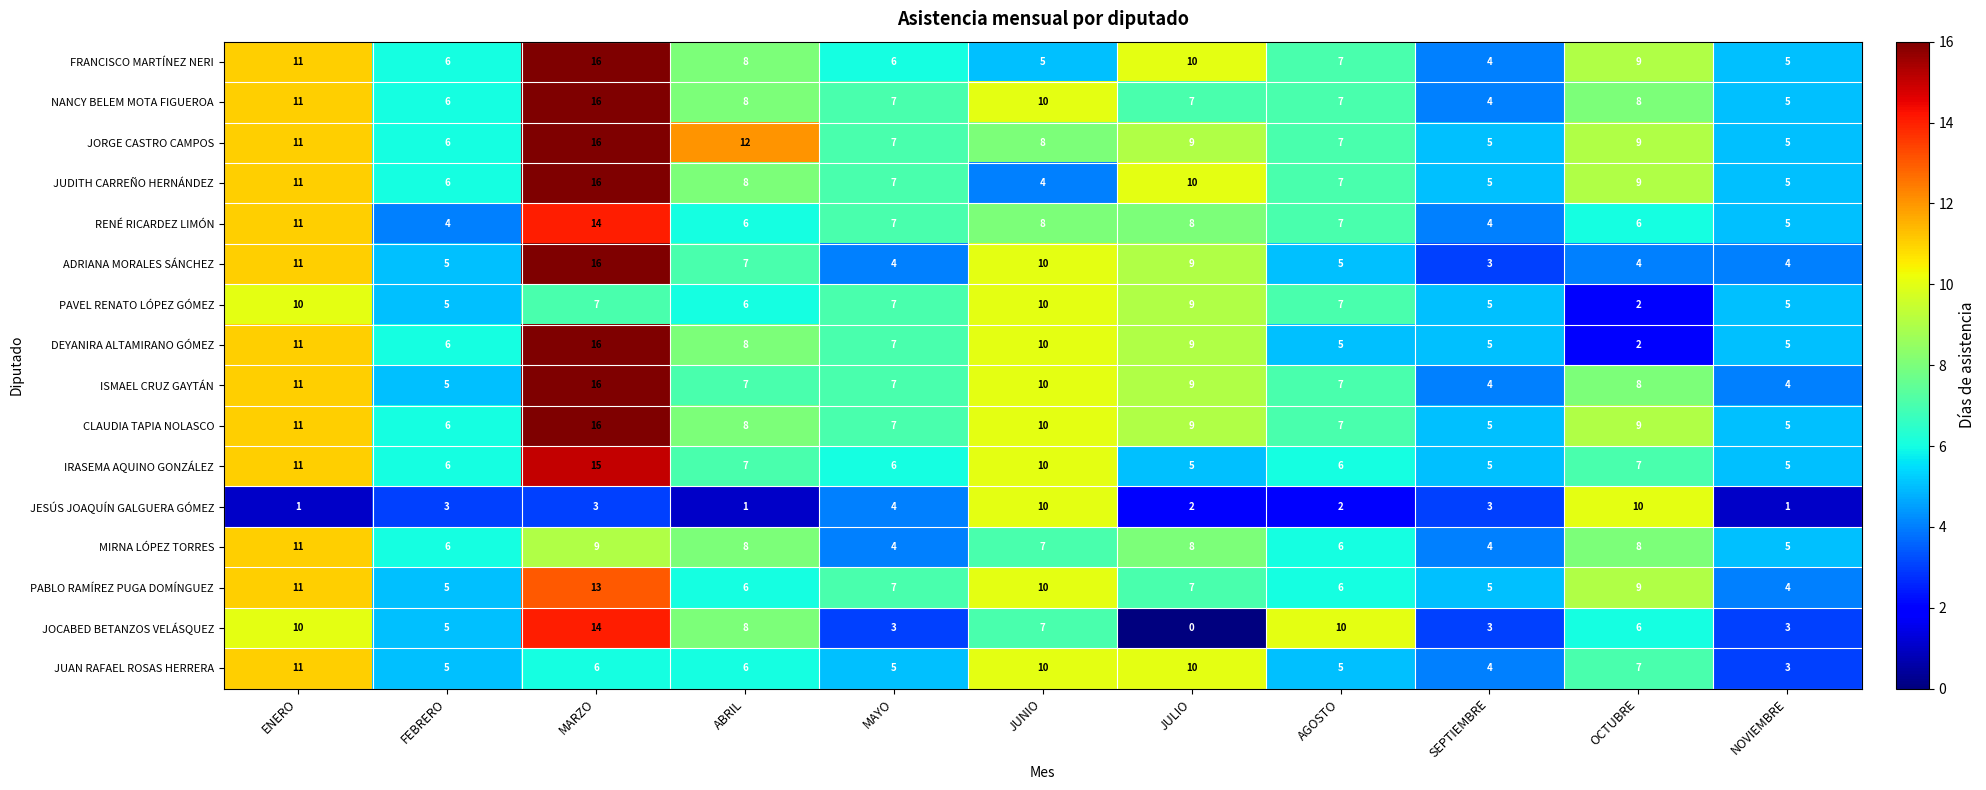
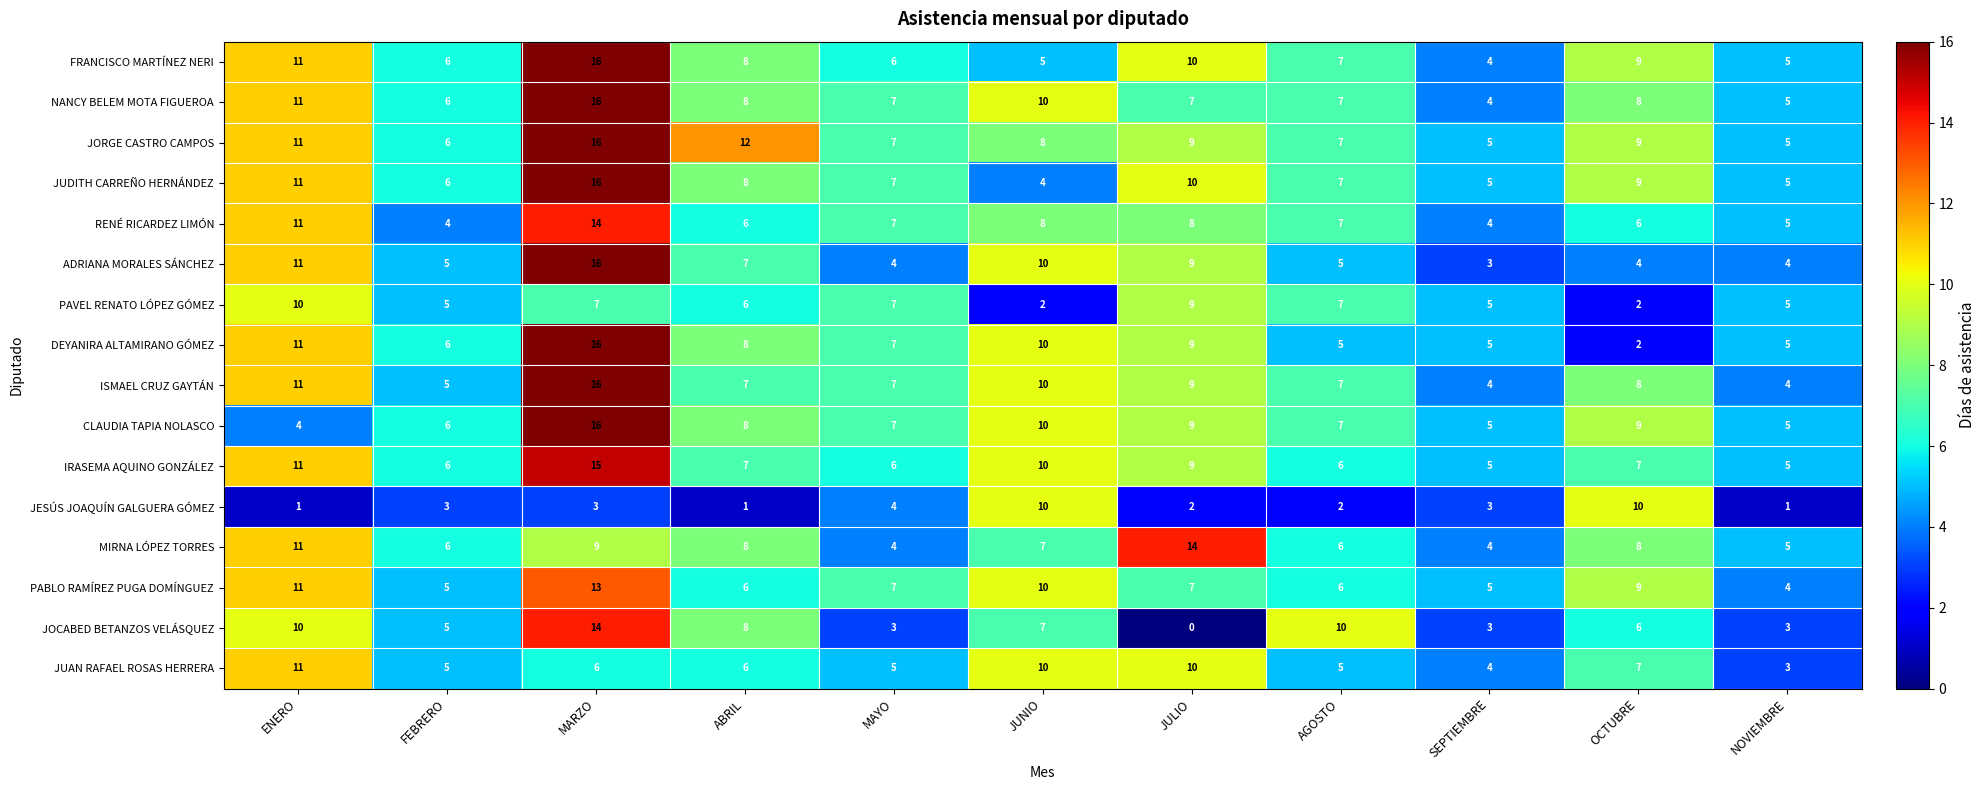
  {
    "FRANCISCO MARTÍNEZ NERI": {
      "ENERO": 11,
      "FEBRERO": 6,
      "MARZO": 16,
      "ABRIL": 8,
      "MAYO": 6,
      "JUNIO": 5,
      "JULIO": 10,
      "AGOSTO": 7,
      "SEPTIEMBRE": 4,
      "OCTUBRE": 9,
      "NOVIEMBRE": 5
    },
    "NANCY BELEM MOTA FIGUEROA": {
      "ENERO": 11,
      "FEBRERO": 6,
      "MARZO": 16,
      "ABRIL": 8,
      "MAYO": 7,
      "JUNIO": 10,
      "JULIO": 7,
      "AGOSTO": 7,
      "SEPTIEMBRE": 4,
      "OCTUBRE": 8,
      "NOVIEMBRE": 5
    },
    "JORGE CASTRO CAMPOS": {
      "ENERO": 11,
      "FEBRERO": 6,
      "MARZO": 16,
      "ABRIL": 12,
      "MAYO": 7,
      "JUNIO": 8,
      "JULIO": 9,
      "AGOSTO": 7,
      "SEPTIEMBRE": 5,
      "OCTUBRE": 9,
      "NOVIEMBRE": 5
    },
    "JUDITH CARREÑO HERNÁNDEZ": {
      "ENERO": 11,
      "FEBRERO": 6,
      "MARZO": 16,
      "ABRIL": 8,
      "MAYO": 7,
      "JUNIO": 4,
      "JULIO": 10,
      "AGOSTO": 7,
      "SEPTIEMBRE": 5,
      "OCTUBRE": 9,
      "NOVIEMBRE": 5
    },
    "RENÉ RICARDEZ LIMÓN": {
      "ENERO": 11,
      "FEBRERO": 4,
      "MARZO": 14,
      "ABRIL": 6,
      "MAYO": 7,
      "JUNIO": 8,
      "JULIO": 8,
      "AGOSTO": 7,
      "SEPTIEMBRE": 4,
      "OCTUBRE": 6,
      "NOVIEMBRE": 5
    },
    "ADRIANA MORALES SÁNCHEZ": {
      "ENERO": 11,
      "FEBRERO": 5,
      "MARZO": 16,
      "ABRIL": 7,
      "MAYO": 4,
      "JUNIO": 10,
      "JULIO": 9,
      "AGOSTO": 5,
      "SEPTIEMBRE": 3,
      "OCTUBRE": 4,
      "NOVIEMBRE": 4
    },
    "PAVEL RENATO LÓPEZ GÓMEZ": {
      "ENERO": 10,
      "FEBRERO": 5,
      "MARZO": 7,
      "ABRIL": 6,
      "MAYO": 7,
-     "JUNIO": 10,
+     "JUNIO": 2,
      "JULIO": 9,
      "AGOSTO": 7,
      "SEPTIEMBRE": 5,
      "OCTUBRE": 2,
      "NOVIEMBRE": 5
    },
    "DEYANIRA ALTAMIRANO GÓMEZ": {
      "ENERO": 11,
      "FEBRERO": 6,
      "MARZO": 16,
      "ABRIL": 8,
      "MAYO": 7,
      "JUNIO": 10,
      "JULIO": 9,
      "AGOSTO": 5,
      "SEPTIEMBRE": 5,
      "OCTUBRE": 2,
      "NOVIEMBRE": 5
    },
    "ISMAEL CRUZ GAYTÁN": {
      "ENERO": 11,
      "FEBRERO": 5,
      "MARZO": 16,
      "ABRIL": 7,
      "MAYO": 7,
      "JUNIO": 10,
      "JULIO": 9,
      "AGOSTO": 7,
      "SEPTIEMBRE": 4,
      "OCTUBRE": 8,
      "NOVIEMBRE": 4
    },
    "CLAUDIA TAPIA NOLASCO": {
-     "ENERO": 11,
+     "ENERO": 4,
      "FEBRERO": 6,
      "MARZO": 16,
      "ABRIL": 8,
      "MAYO": 7,
      "JUNIO": 10,
      "JULIO": 9,
      "AGOSTO": 7,
      "SEPTIEMBRE": 5,
      "OCTUBRE": 9,
      "NOVIEMBRE": 5
    },
    "IRASEMA AQUINO GONZÁLEZ": {
      "ENERO": 11,
      "FEBRERO": 6,
      "MARZO": 15,
      "ABRIL": 7,
      "MAYO": 6,
      "JUNIO": 10,
-     "JULIO": 5,
+     "JULIO": 9,
      "AGOSTO": 6,
      "SEPTIEMBRE": 5,
      "OCTUBRE": 7,
      "NOVIEMBRE": 5
    },
    "JESÚS JOAQUÍN GALGUERA GÓMEZ": {
      "ENERO": 1,
      "FEBRERO": 3,
      "MARZO": 3,
      "ABRIL": 1,
      "MAYO": 4,
      "JUNIO": 10,
      "JULIO": 2,
      "AGOSTO": 2,
      "SEPTIEMBRE": 3,
      "OCTUBRE": 10,
      "NOVIEMBRE": 1
    },
    "MIRNA LÓPEZ TORRES": {
      "ENERO": 11,
      "FEBRERO": 6,
      "MARZO": 9,
      "ABRIL": 8,
      "MAYO": 4,
      "JUNIO": 7,
-     "JULIO": 8,
+     "JULIO": 14,
      "AGOSTO": 6,
      "SEPTIEMBRE": 4,
      "OCTUBRE": 8,
      "NOVIEMBRE": 5
    },
    "PABLO RAMÍREZ PUGA DOMÍNGUEZ": {
      "ENERO": 11,
      "FEBRERO": 5,
      "MARZO": 13,
      "ABRIL": 6,
      "MAYO": 7,
      "JUNIO": 10,
      "JULIO": 7,
      "AGOSTO": 6,
      "SEPTIEMBRE": 5,
      "OCTUBRE": 9,
      "NOVIEMBRE": 4
    },
    "JOCABED BETANZOS VELÁSQUEZ": {
      "ENERO": 10,
      "FEBRERO": 5,
      "MARZO": 14,
      "ABRIL": 8,
      "MAYO": 3,
      "JUNIO": 7,
      "JULIO": 0,
      "AGOSTO": 10,
      "SEPTIEMBRE": 3,
      "OCTUBRE": 6,
      "NOVIEMBRE": 3
    },
    "JUAN RAFAEL ROSAS HERRERA": {
      "ENERO": 11,
      "FEBRERO": 5,
      "MARZO": 6,
      "ABRIL": 6,
      "MAYO": 5,
      "JUNIO": 10,
      "JULIO": 10,
      "AGOSTO": 5,
      "SEPTIEMBRE": 4,
      "OCTUBRE": 7,
      "NOVIEMBRE": 3
    }
  }
